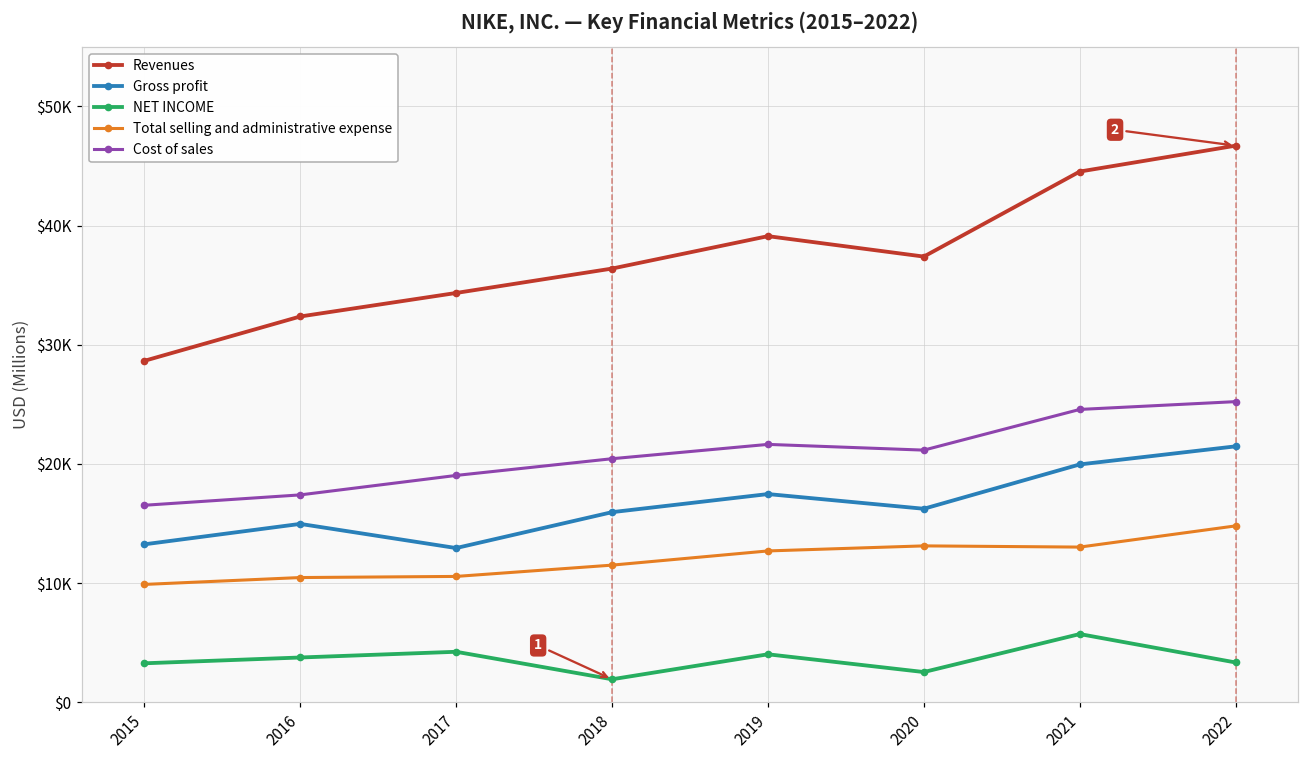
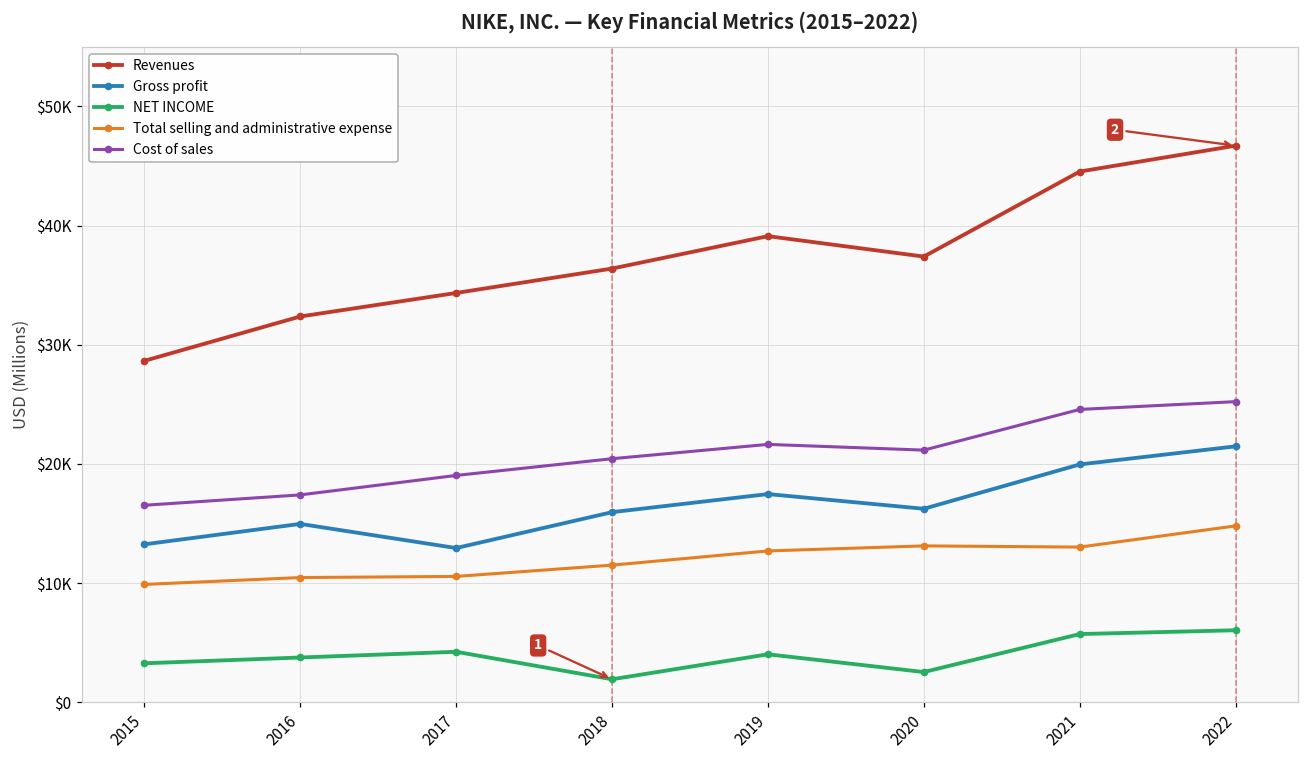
  {
    "Revenues": {
      "2015": "$28700",
      "2016": "$32400",
      "2017": "$34400",
      "2018": "$36400",
      "2019": "$39100",
      "2020": "$37400",
      "2021": "$44500",
      "2022": "$46700"
    },
    "Gross profit": {
      "2015": "$13300",
      "2016": "$15000",
      "2017": "$12900",
      "2018": "$16000",
      "2019": "$17500",
      "2020": "$16200",
      "2021": "$20000",
      "2022": "$21500"
    },
    "NET INCOME": {
      "2015": "$3300",
      "2016": "$3800",
      "2017": "$4200",
      "2018": "$1900",
      "2019": "$4000",
      "2020": "$2500",
      "2021": "$5700",
-     "2022": "$3300"
+     "2022": "$6000"
    },
    "Total selling and administrative expense": {
      "2015": "$9900",
      "2016": "$10500",
      "2017": "$10600",
      "2018": "$11500",
      "2019": "$12700",
      "2020": "$13100",
      "2021": "$13000",
      "2022": "$14800"
    },
    "Cost of sales": {
      "2015": "$16500",
      "2016": "$17400",
      "2017": "$19000",
      "2018": "$20400",
      "2019": "$21600",
      "2020": "$21200",
      "2021": "$24600",
      "2022": "$25200"
    }
  }
